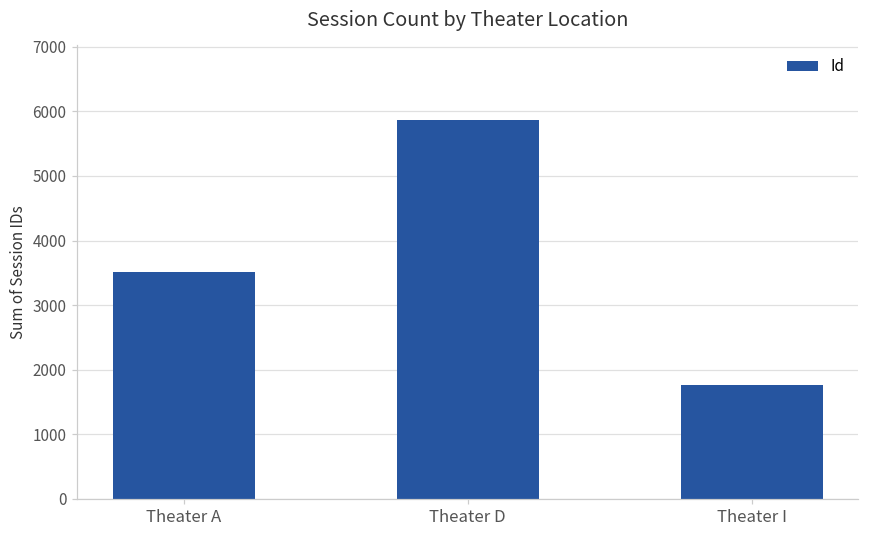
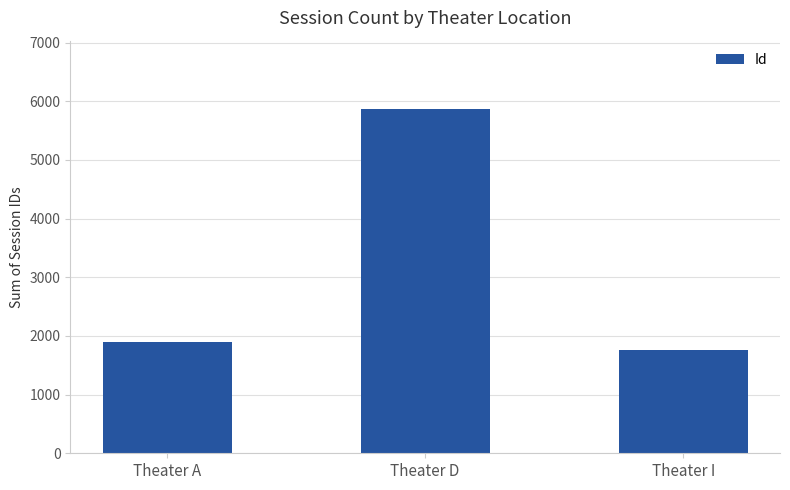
  {
-   "Theater A": 3500,
+   "Theater A": 1900,
    "Theater D": 5900,
    "Theater I": 1800
  }
